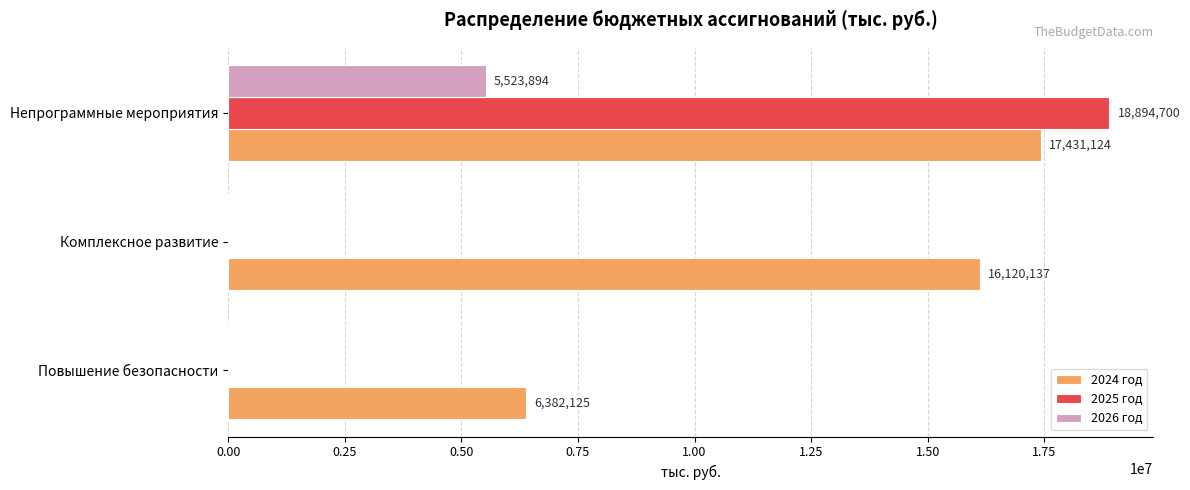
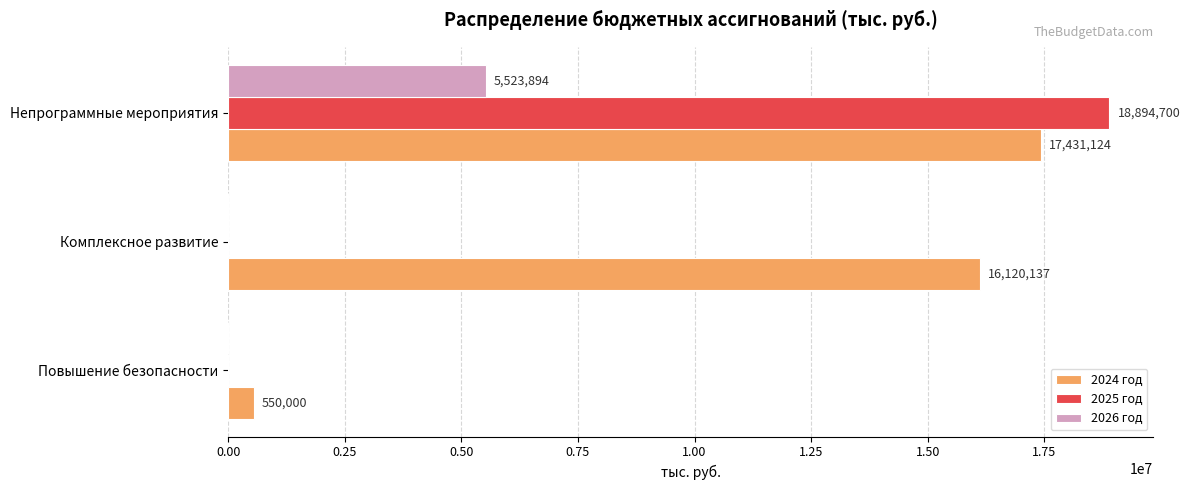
  {
    "2024 год": {
      "Непрограммные мероприятия": "17,431,124",
      "Комплексное развитие": "16,120,137",
-     "Повышение безопасности": "6,382,125"
+     "Повышение безопасности": "550,000"
    },
    "2025 год": {
      "Непрограммные мероприятия": "18,894,700"
    },
    "2026 год": {
      "Непрограммные мероприятия": "5,523,894"
    }
  }
